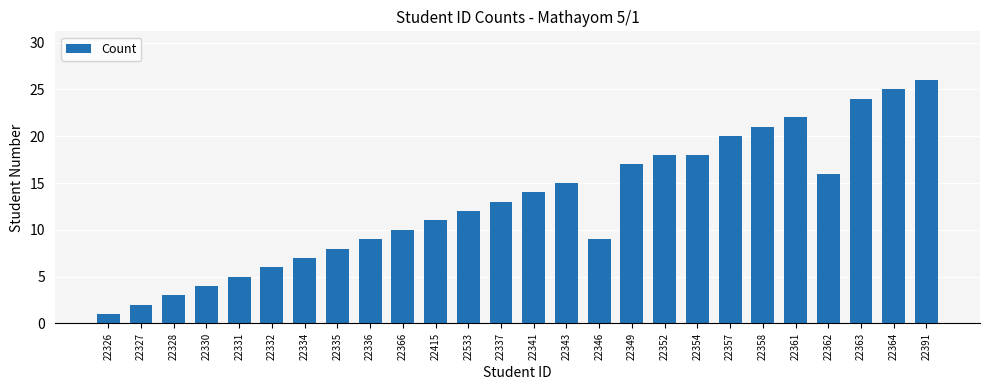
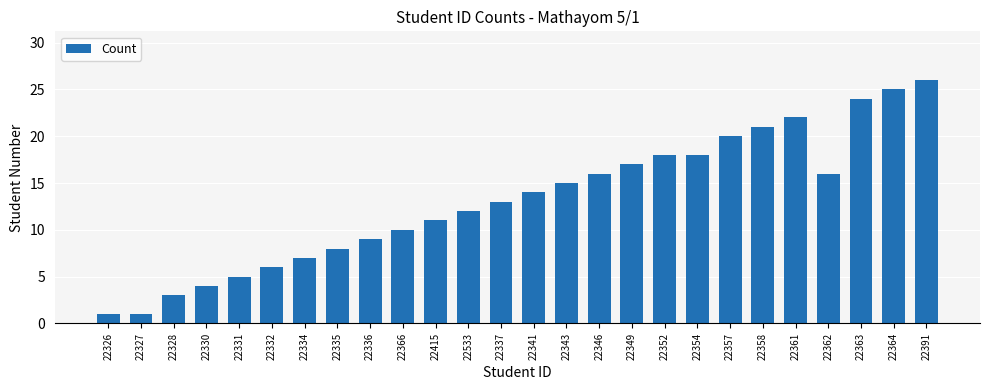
  {
    "22326": 1,
-   "22327": 2,
+   "22327": 1,
    "22328": 3,
    "22330": 4,
    "22331": 5,
    "22332": 6,
    "22334": 7,
    "22335": 8,
    "22336": 9,
    "22366": 10,
    "22415": 11,
    "22533": 12,
    "22337": 13,
    "22341": 14,
    "22343": 15,
-   "22346": 9,
+   "22346": 16,
    "22349": 17,
    "22352": 18,
    "22354": 18,
    "22357": 20,
    "22358": 21,
    "22361": 22,
    "22362": 16,
    "22363": 24,
    "22364": 25,
    "22391": 26
  }
